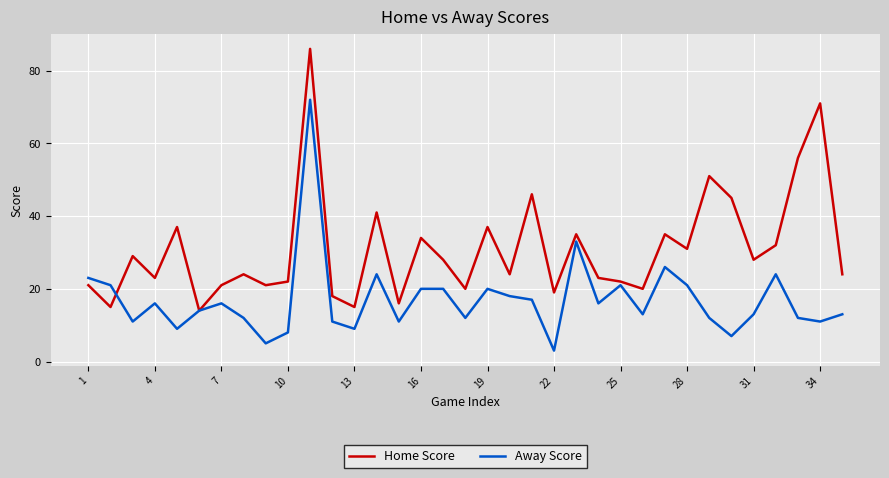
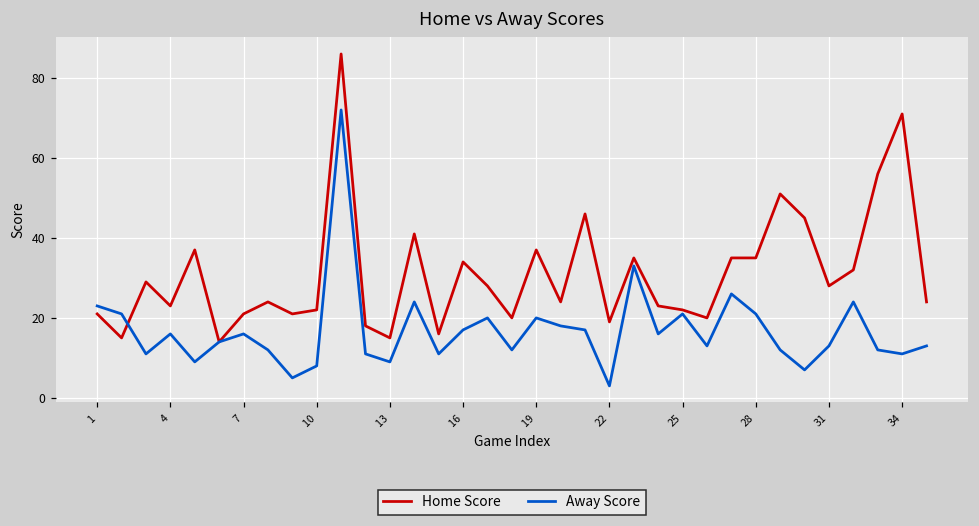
  {
    "Home Score": {
      "1": 21,
      "4": 23,
      "7": 21,
      "10": 22,
      "13": 15,
      "16": 34,
      "19": 37,
      "22": 19,
      "25": 22,
-     "28": 31,
+     "28": 35,
      "31": 28,
      "34": 71
    },
    "Away Score": {
      "1": 23,
      "4": 16,
      "7": 16,
      "10": 8,
      "13": 9,
-     "16": 20,
+     "16": 17,
      "19": 20,
      "22": 3,
      "25": 21,
      "28": 21,
      "31": 13,
      "34": 11
    }
  }
